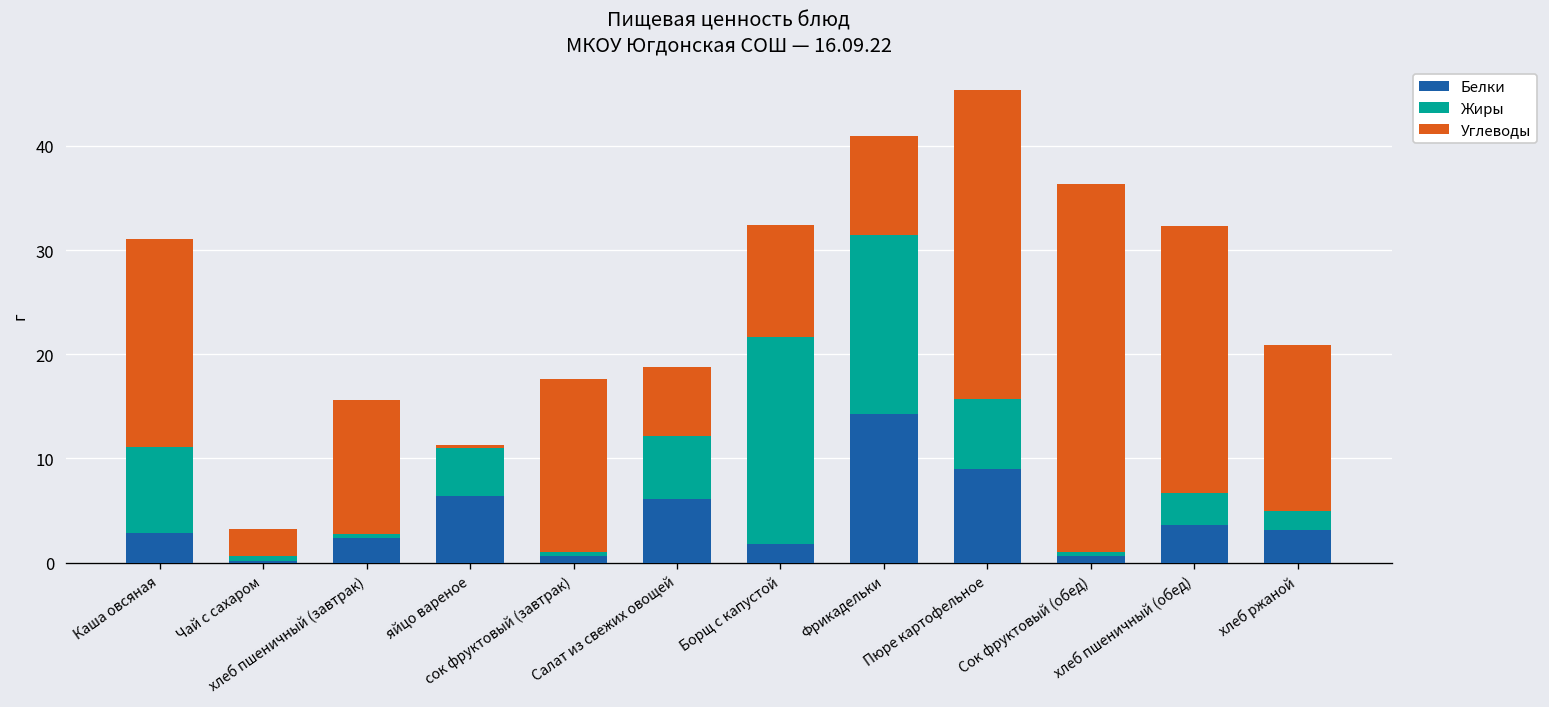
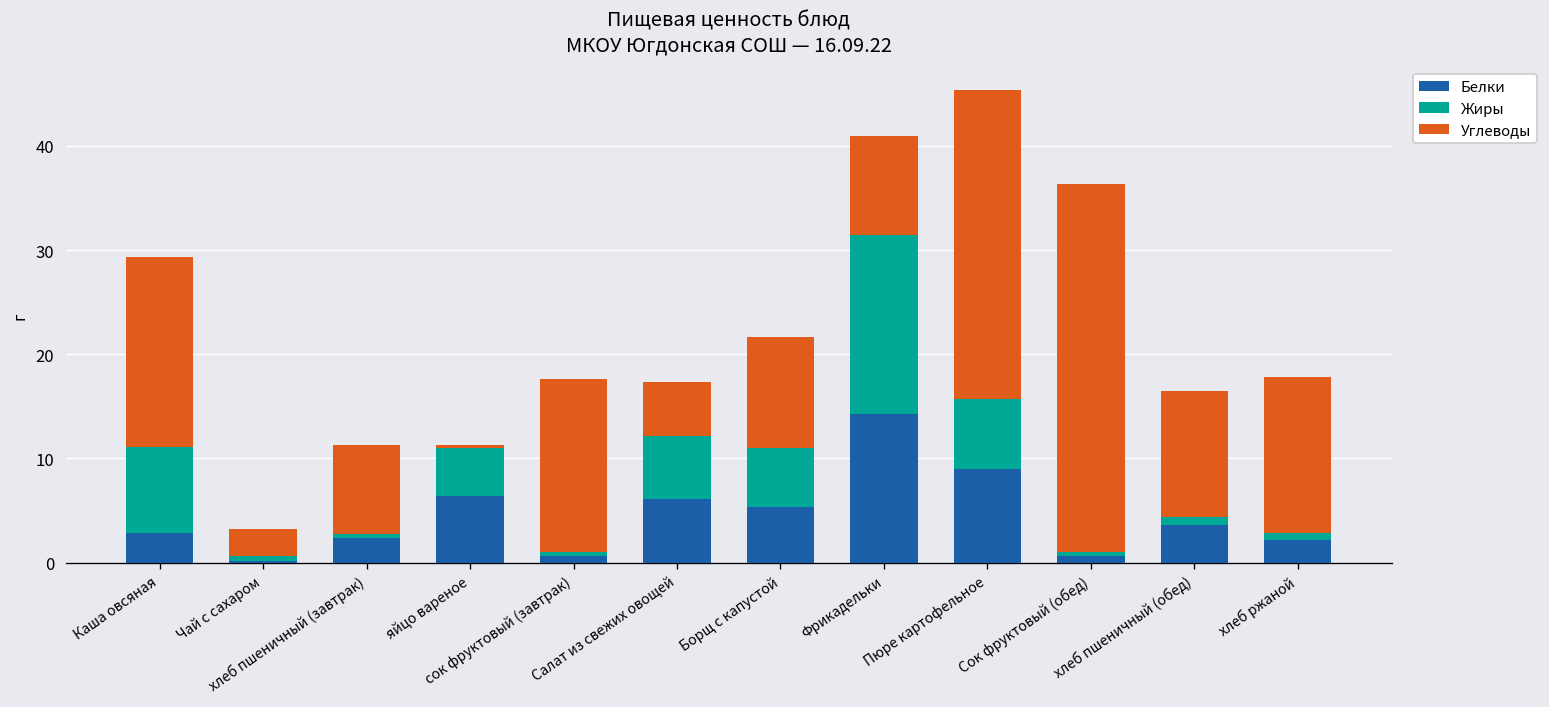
  {
    "Белки": {
      "Каша овсяная": 3,
      "хлеб пшеничный (завтрак)": 2,
      "яйцо вареное": 6,
      "сок фруктовый (завтрак)": 1,
      "Салат из свежих овощей": 6,
-     "Борщ с капустой": 2,
+     "Борщ с капустой": 5,
      "Фрикадельки": 14,
      "Пюре картофельное": 9,
      "Сок фруктовый (обед)": 1,
      "хлеб пшеничный (обед)": 4,
-     "хлеб ржаной": 3
+     "хлеб ржаной": 2
    },
    "Жиры": {
      "Каша овсяная": 8,
      "Чай с сахаром": 0,
      "хлеб пшеничный (завтрак)": 0,
      "яйцо вареное": 5,
      "сок фруктовый (завтрак)": 0,
      "Салат из свежих овощей": 6,
-     "Борщ с капустой": 20,
+     "Борщ с капустой": 6,
      "Фрикадельки": 17,
      "Пюре картофельное": 7,
      "Сок фруктовый (обед)": 0,
-     "хлеб пшеничный (обед)": 3,
-     "хлеб ржаной": 2
+     "хлеб пшеничный (обед)": 1,
+     "хлеб ржаной": 1
    },
    "Углеводы": {
-     "Каша овсяная": 20,
+     "Каша овсяная": 18,
      "Чай с сахаром": 3,
-     "хлеб пшеничный (завтрак)": 13,
+     "хлеб пшеничный (завтрак)": 8,
      "яйцо вареное": 0,
      "сок фруктовый (завтрак)": 17,
-     "Салат из свежих овощей": 7,
+     "Салат из свежих овощей": 5,
      "Борщ с капустой": 11,
      "Фрикадельки": 10,
      "Пюре картофельное": 30,
      "Сок фруктовый (обед)": 35,
-     "хлеб пшеничный (обед)": 26,
-     "хлеб ржаной": 16
+     "хлеб пшеничный (обед)": 12,
+     "хлеб ржаной": 15
    }
  }
